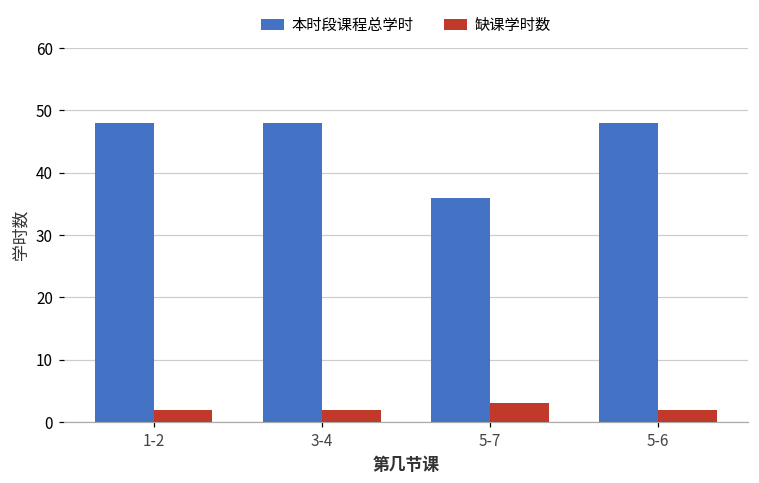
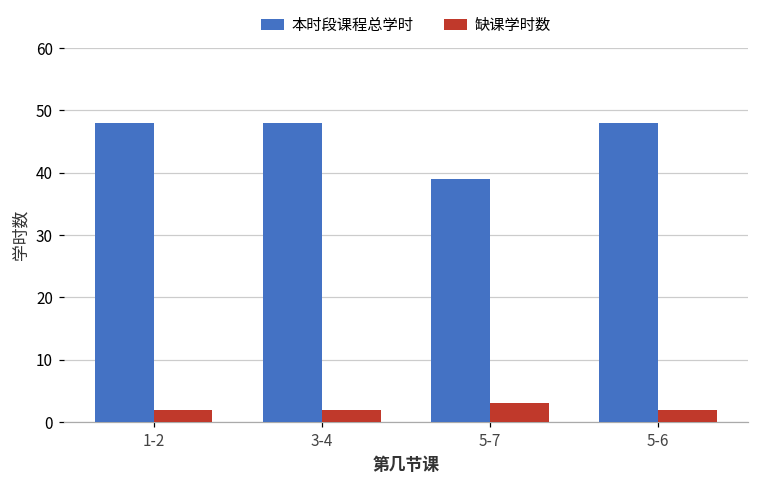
  {
    "本时段课程总学时": {
      "1-2": 48,
      "3-4": 48,
-     "5-7": 36,
+     "5-7": 39,
      "5-6": 48
    },
    "缺课学时数": {
      "1-2": 2,
      "3-4": 2,
      "5-7": 3,
      "5-6": 2
    }
  }
